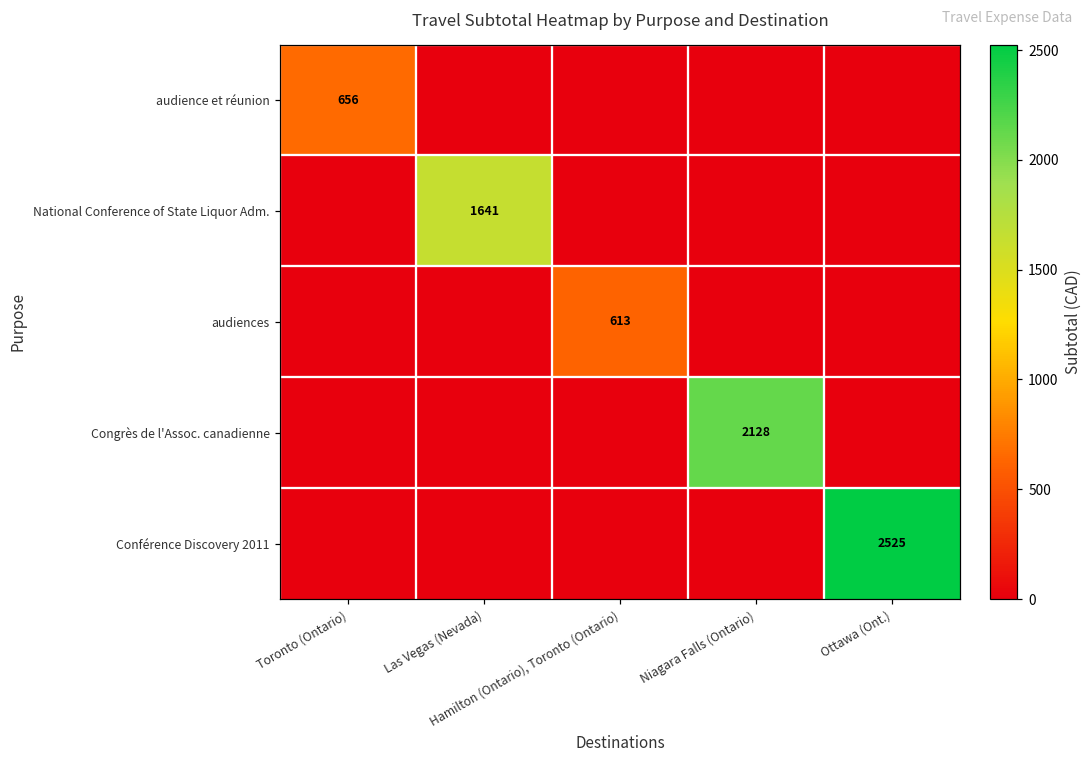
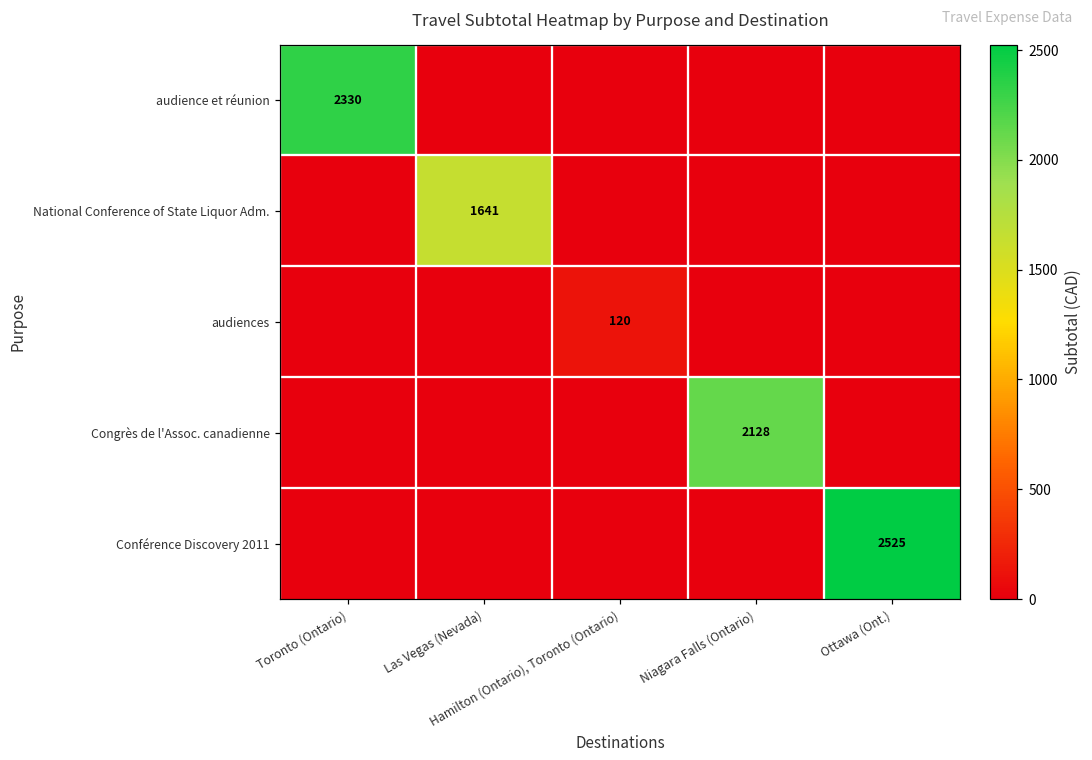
  {
    "audience et réunion": {
-     "Toronto (Ontario)": 656
+     "Toronto (Ontario)": 2330
    },
    "National Conference of State Liquor Adm.": {
      "Las Vegas (Nevada)": 1641
    },
    "audiences": {
-     "Hamilton (Ontario), Toronto (Ontario)": 613
+     "Hamilton (Ontario), Toronto (Ontario)": 120
    },
    "Congrès de l'Assoc. canadienne": {
      "Niagara Falls (Ontario)": 2128
    },
    "Conférence Discovery 2011": {
      "Ottawa (Ont.)": 2525
    }
  }
